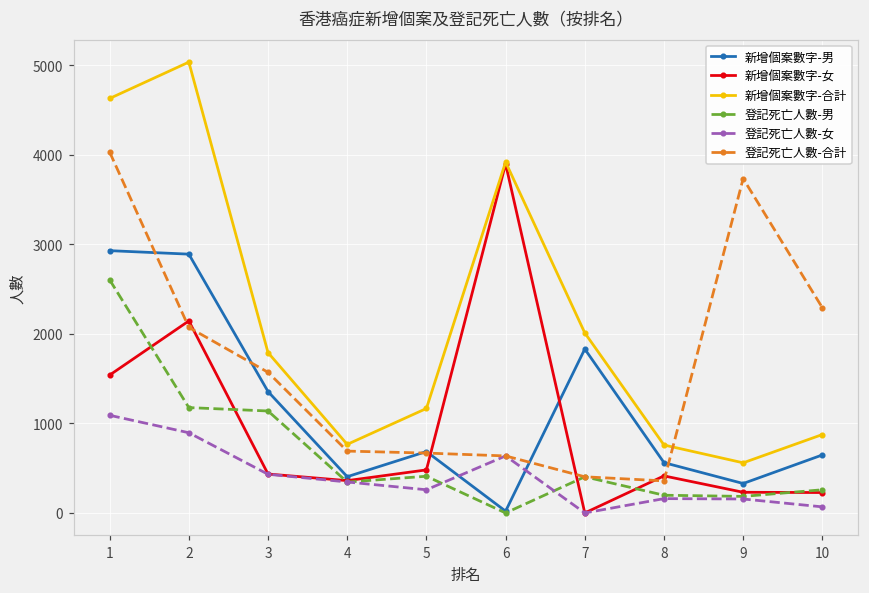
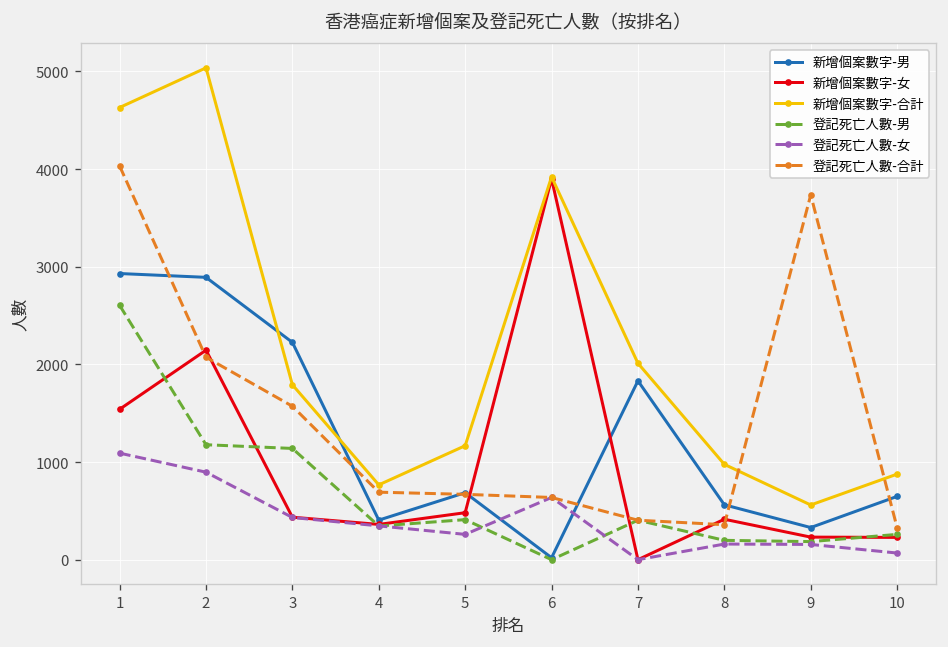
  {
    "新增個案數字-男": {
      "1": 2900,
      "2": 2900,
-     "3": 1400,
+     "3": 2200,
      "4": 400,
      "7": 1800,
      "8": 600,
      "9": 300,
      "10": 600
    },
    "新增個案數字-女": {
      "1": 1500,
      "2": 2100,
      "5": 500,
      "8": 400,
      "9": 200
    },
    "新增個案數字-合計": {
      "1": 4600,
      "2": 5000,
      "3": 1800,
      "4": 800,
      "5": 1200,
      "7": 2000,
-     "8": 800,
+     "8": 1000,
      "9": 600,
      "10": 900
    },
    "登記死亡人數-男": {
      "1": 2600,
      "2": 1200,
      "3": 1100,
      "5": 400,
      "8": 200
    },
    "登記死亡人數-女": {
      "1": 1100,
      "2": 900,
      "5": 300,
      "8": 200,
      "10": 100
    },
    "登記死亡人數-合計": {
      "1": 4000,
      "2": 2100,
      "3": 1600,
      "4": 700,
      "8": 400,
      "9": 3700,
-     "10": 2300
+     "10": 300
    }
  }
